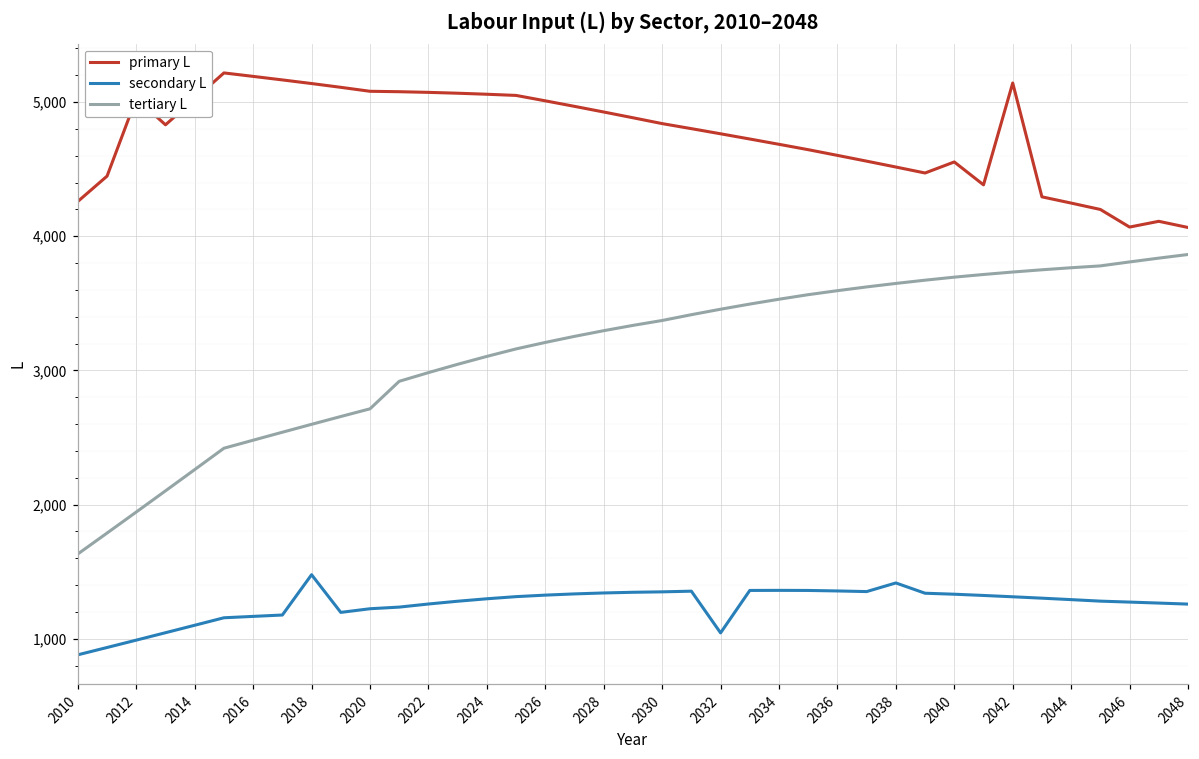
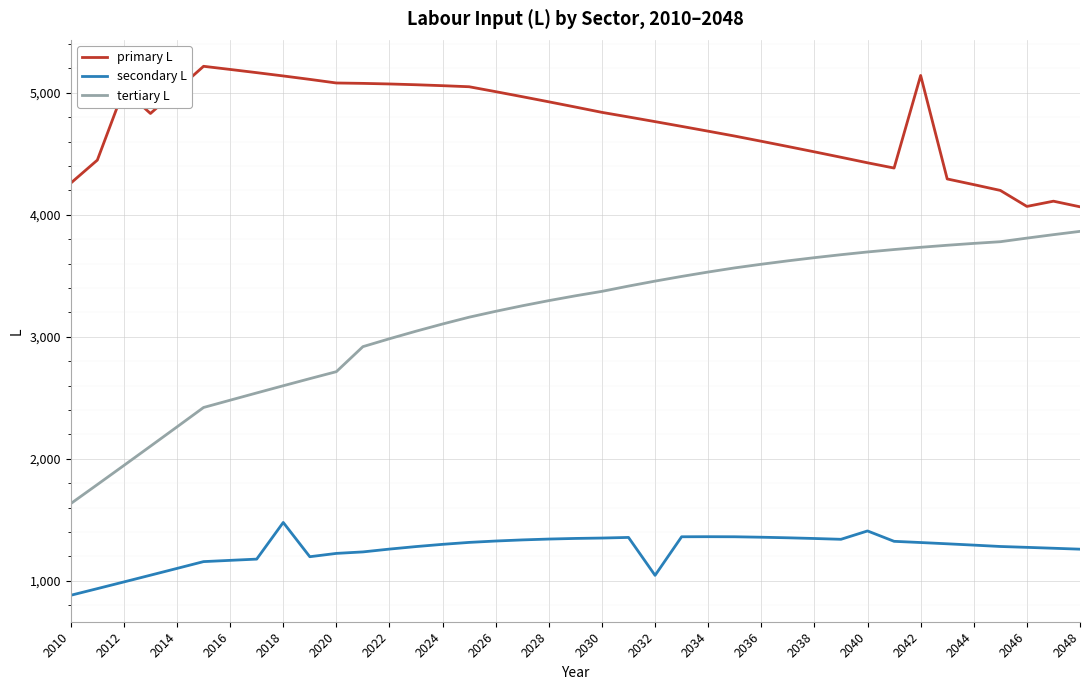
  {
    "primary L": {
      "2010": "4,260",
      "2016": "5,190",
      "2018": "5,140",
      "2020": "5,080",
      "2022": "5,070",
      "2024": "5,060",
      "2026": "5,010",
      "2028": "4,930",
      "2030": "4,840",
      "2032": "4,760",
      "2034": "4,690",
      "2036": "4,600",
      "2038": "4,520",
-     "2040": "4,550",
+     "2040": "4,430",
      "2042": "5,140",
      "2044": "4,250",
      "2046": "4,070",
      "2048": "4,070"
    },
    "secondary L": {
      "2010": "880",
      "2012": "990",
      "2014": "1,100",
      "2016": "1,170",
      "2018": "1,480",
      "2020": "1,220",
      "2022": "1,260",
      "2024": "1,300",
      "2026": "1,330",
      "2028": "1,340",
      "2030": "1,350",
      "2032": "1,040",
      "2034": "1,360",
      "2036": "1,360",
-     "2038": "1,420",
-     "2040": "1,330",
+     "2038": "1,350",
+     "2040": "1,410",
      "2042": "1,310",
      "2044": "1,290",
      "2046": "1,270",
      "2048": "1,260"
    },
    "tertiary L": {
      "2010": "1,630",
      "2012": "1,940",
      "2014": "2,260",
      "2016": "2,480",
      "2018": "2,600",
      "2020": "2,710",
      "2022": "2,980",
      "2024": "3,100",
      "2026": "3,210",
      "2028": "3,300",
      "2030": "3,370",
      "2032": "3,460",
      "2034": "3,530",
      "2036": "3,590",
      "2038": "3,650",
      "2040": "3,700",
      "2042": "3,730",
      "2044": "3,770",
      "2046": "3,810",
      "2048": "3,860"
    }
  }
